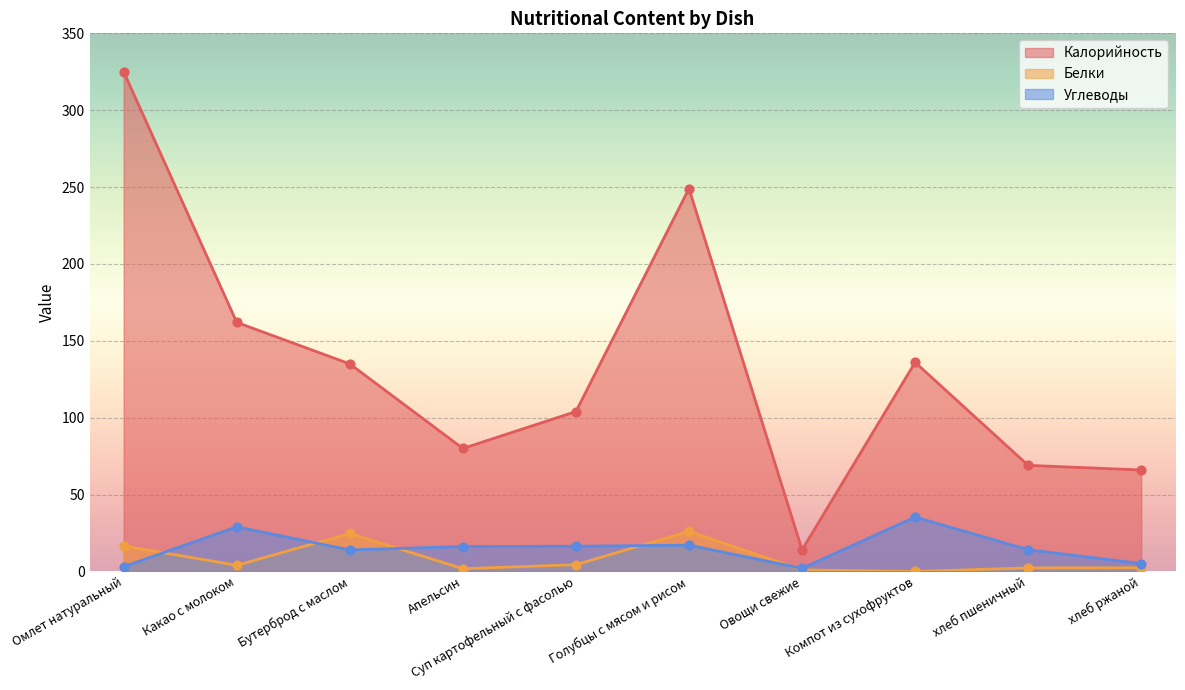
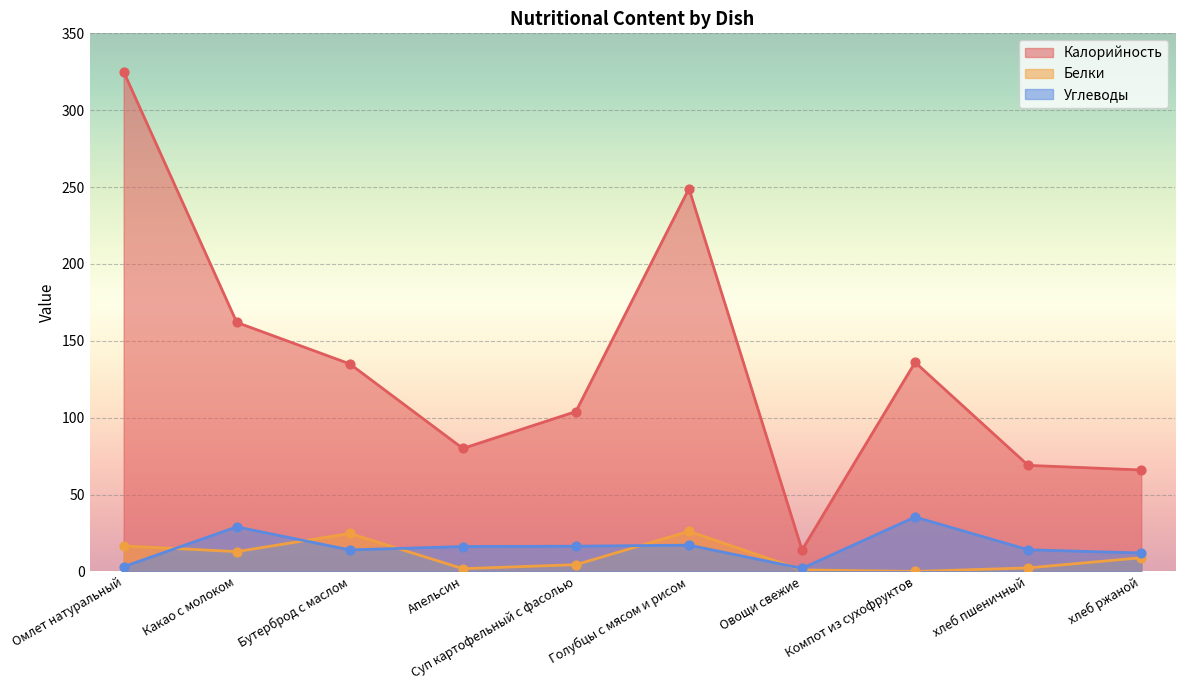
  {
    "Калорийность": {
      "Омлет натуральный": 325,
      "Какао с молоком": 162,
      "Бутерброд с маслом": 135,
      "Апельсин": 80,
      "Суп картофельный с фасолью": 104,
      "Голубцы с мясом и рисом": 249,
      "Овощи свежие": 14,
      "Компот из сухофруктов": 136,
      "хлеб пшеничный": 69,
      "хлеб ржаной": 66
    },
    "Белки": {
      "Омлет натуральный": 17,
-     "Какао с молоком": 4,
+     "Какао с молоком": 13,
      "Бутерброд с маслом": 25,
      "Апельсин": 2,
      "Суп картофельный с фасолью": 4,
      "Голубцы с мясом и рисом": 26,
      "Компот из сухофруктов": 0,
      "хлеб пшеничный": 2,
-     "хлеб ржаной": 2
+     "хлеб ржаной": 9
    },
    "Углеводы": {
      "Омлет натуральный": 3,
      "Какао с молоком": 29,
      "Бутерброд с маслом": 14,
      "Апельсин": 16,
      "Суп картофельный с фасолью": 16,
      "Голубцы с мясом и рисом": 17,
      "Компот из сухофруктов": 35,
      "хлеб пшеничный": 14,
-     "хлеб ржаной": 5
+     "хлеб ржаной": 12
    }
  }
